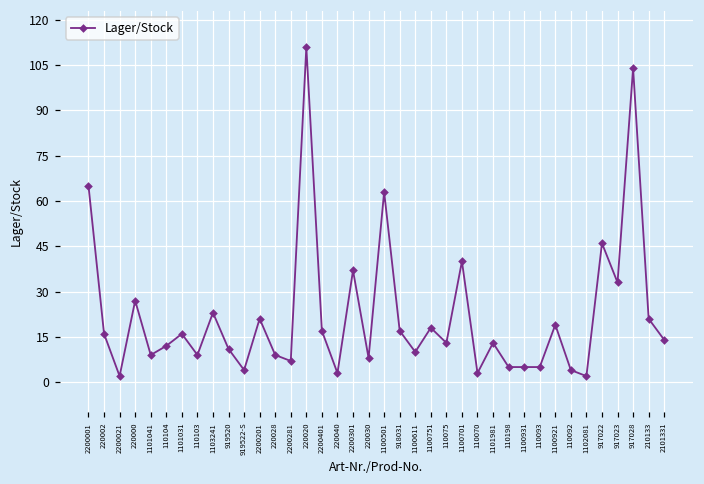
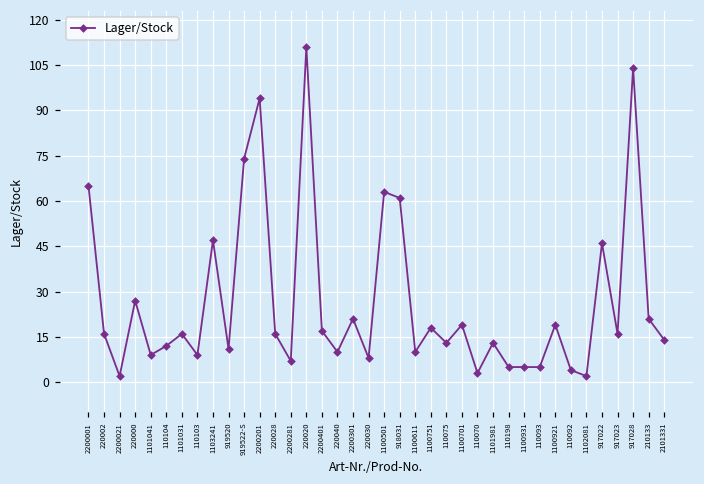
  {
    "2200001": 65,
    "220002": 16,
    "2200021": 2,
    "220000": 27,
    "1101041": 9,
    "110104": 12,
    "1101031": 16,
    "110103": 9,
-   "1103241": 23,
+   "1103241": 47,
    "919520": 11,
-   "919522-S": 4,
-   "2200201": 21,
-   "220028": 9,
+   "919522-S": 74,
+   "2200201": 94,
+   "220028": 16,
    "2200281": 7,
    "220020": 111,
    "2200401": 17,
-   "220040": 3,
-   "2200301": 37,
+   "220040": 10,
+   "2200301": 21,
    "220030": 8,
    "1100501": 63,
-   "918031": 17,
+   "918031": 61,
    "1100611": 10,
    "1100751": 18,
    "110075": 13,
-   "1100701": 40,
+   "1100701": 19,
    "110070": 3,
    "1101981": 13,
    "110198": 5,
    "1100931": 5,
    "110093": 5,
    "1100921": 19,
    "110092": 4,
    "1102081": 2,
    "917022": 46,
-   "917023": 33,
+   "917023": 16,
    "917028": 104,
    "210133": 21,
    "2101331": 14
  }
